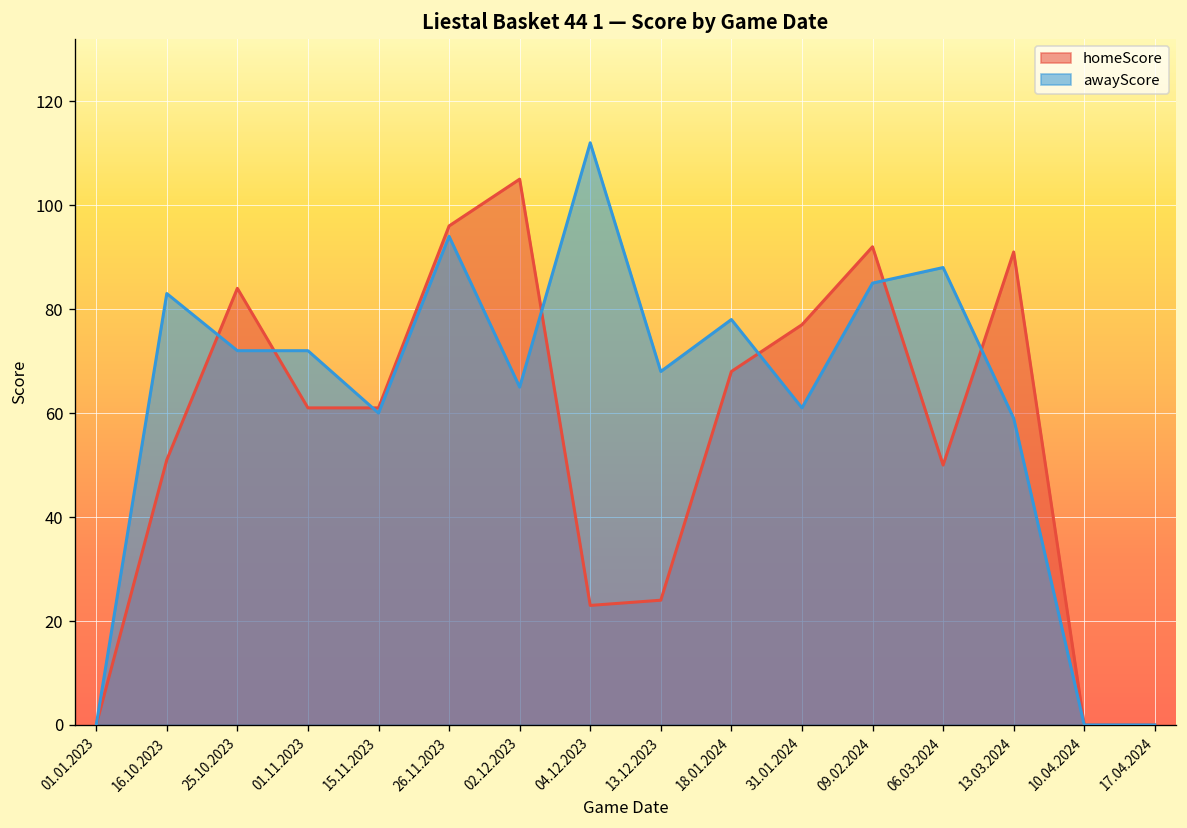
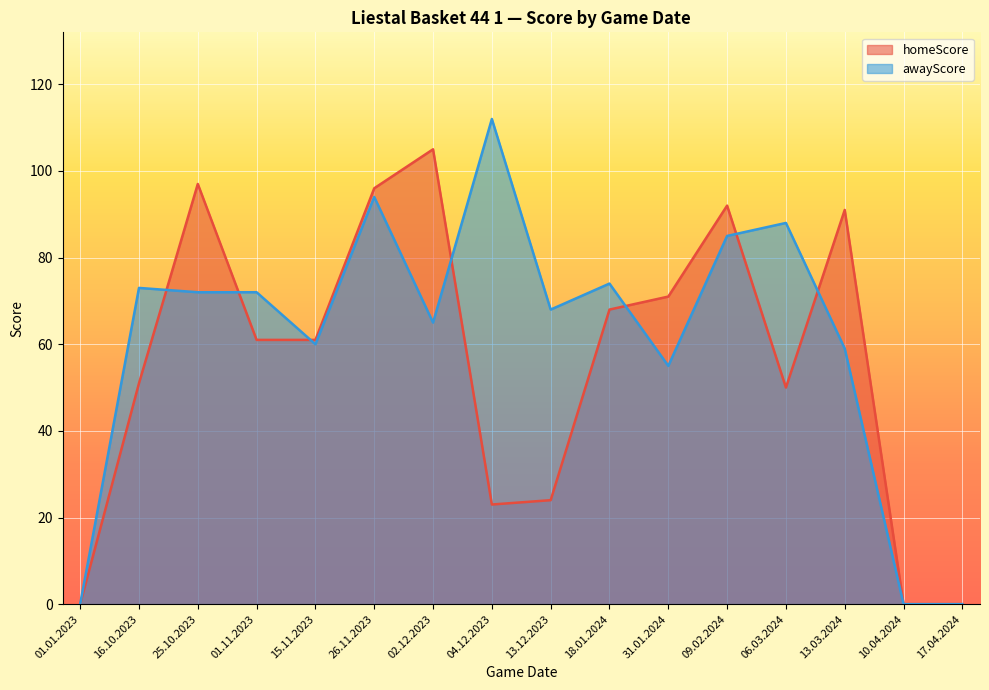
  {
    "homeScore": {
      "16.10.2023": 51,
-     "25.10.2023": 84,
+     "25.10.2023": 97,
      "01.11.2023": 61,
      "15.11.2023": 61,
      "26.11.2023": 96,
      "02.12.2023": 105,
      "04.12.2023": 23,
      "13.12.2023": 24,
      "18.01.2024": 68,
-     "31.01.2024": 77,
+     "31.01.2024": 71,
      "09.02.2024": 92,
      "06.03.2024": 50,
      "13.03.2024": 91
    },
    "awayScore": {
-     "16.10.2023": 83,
+     "16.10.2023": 73,
      "25.10.2023": 72,
      "01.11.2023": 72,
      "15.11.2023": 60,
      "26.11.2023": 94,
      "02.12.2023": 65,
      "04.12.2023": 112,
      "13.12.2023": 68,
-     "18.01.2024": 78,
-     "31.01.2024": 61,
+     "18.01.2024": 74,
+     "31.01.2024": 55,
      "09.02.2024": 85,
      "06.03.2024": 88,
      "13.03.2024": 59
    }
  }
